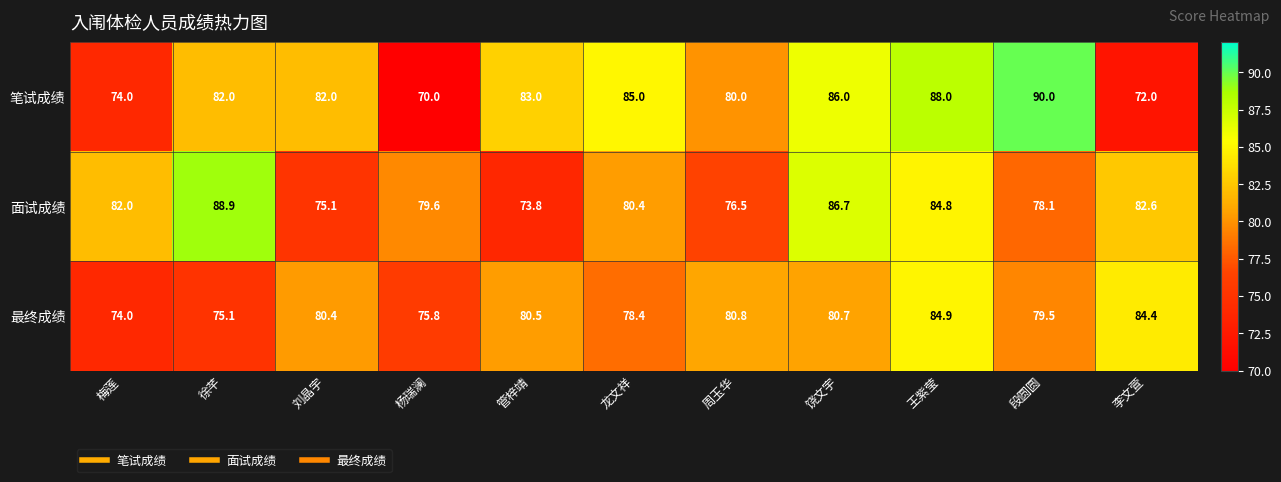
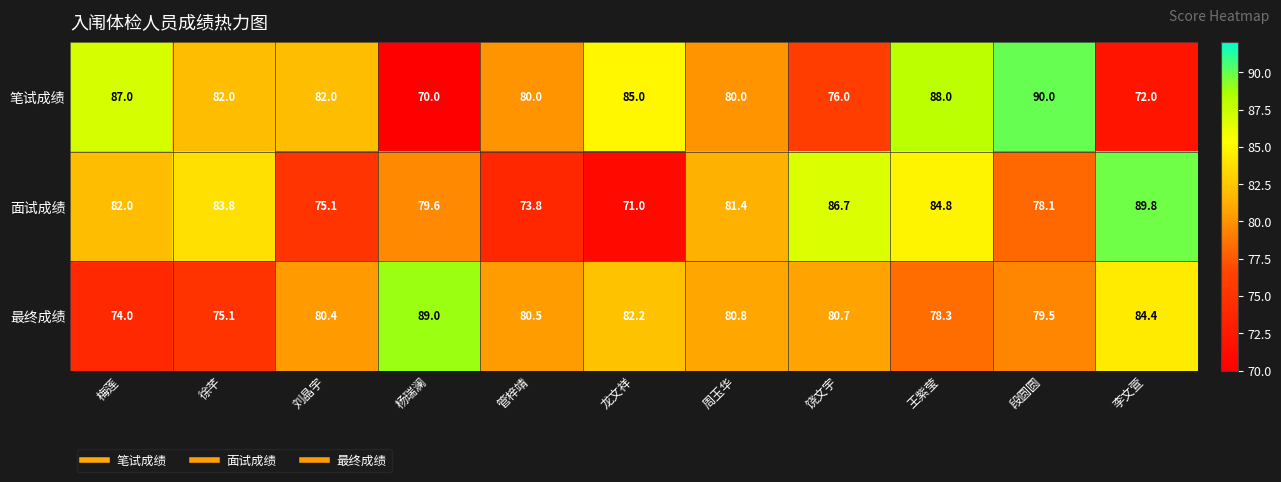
  {
    "笔试成绩": {
-     "梅莲": 74.0,
+     "梅莲": 87.0,
      "徐芊": 82.0,
      "刘晶宇": 82.0,
      "杨瑞澜": 70.0,
-     "管梓靖": 83.0,
+     "管梓靖": 80.0,
      "龙文祥": 85.0,
      "周玉华": 80.0,
-     "饶文宇": 86.0,
+     "饶文宇": 76.0,
      "王紫莹": 88.0,
      "段圆圆": 90.0,
      "李文萱": 72.0
    },
    "面试成绩": {
      "梅莲": 82.0,
-     "徐芊": 88.9,
+     "徐芊": 83.8,
      "刘晶宇": 75.1,
      "杨瑞澜": 79.6,
      "管梓靖": 73.8,
-     "龙文祥": 80.4,
-     "周玉华": 76.5,
+     "龙文祥": 71.0,
+     "周玉华": 81.4,
      "饶文宇": 86.7,
      "王紫莹": 84.8,
      "段圆圆": 78.1,
-     "李文萱": 82.6
+     "李文萱": 89.8
    },
    "最终成绩": {
      "梅莲": 74.0,
      "徐芊": 75.1,
      "刘晶宇": 80.4,
-     "杨瑞澜": 75.8,
+     "杨瑞澜": 89.0,
      "管梓靖": 80.5,
-     "龙文祥": 78.4,
+     "龙文祥": 82.2,
      "周玉华": 80.8,
      "饶文宇": 80.7,
-     "王紫莹": 84.9,
+     "王紫莹": 78.3,
      "段圆圆": 79.5,
      "李文萱": 84.4
    }
  }
